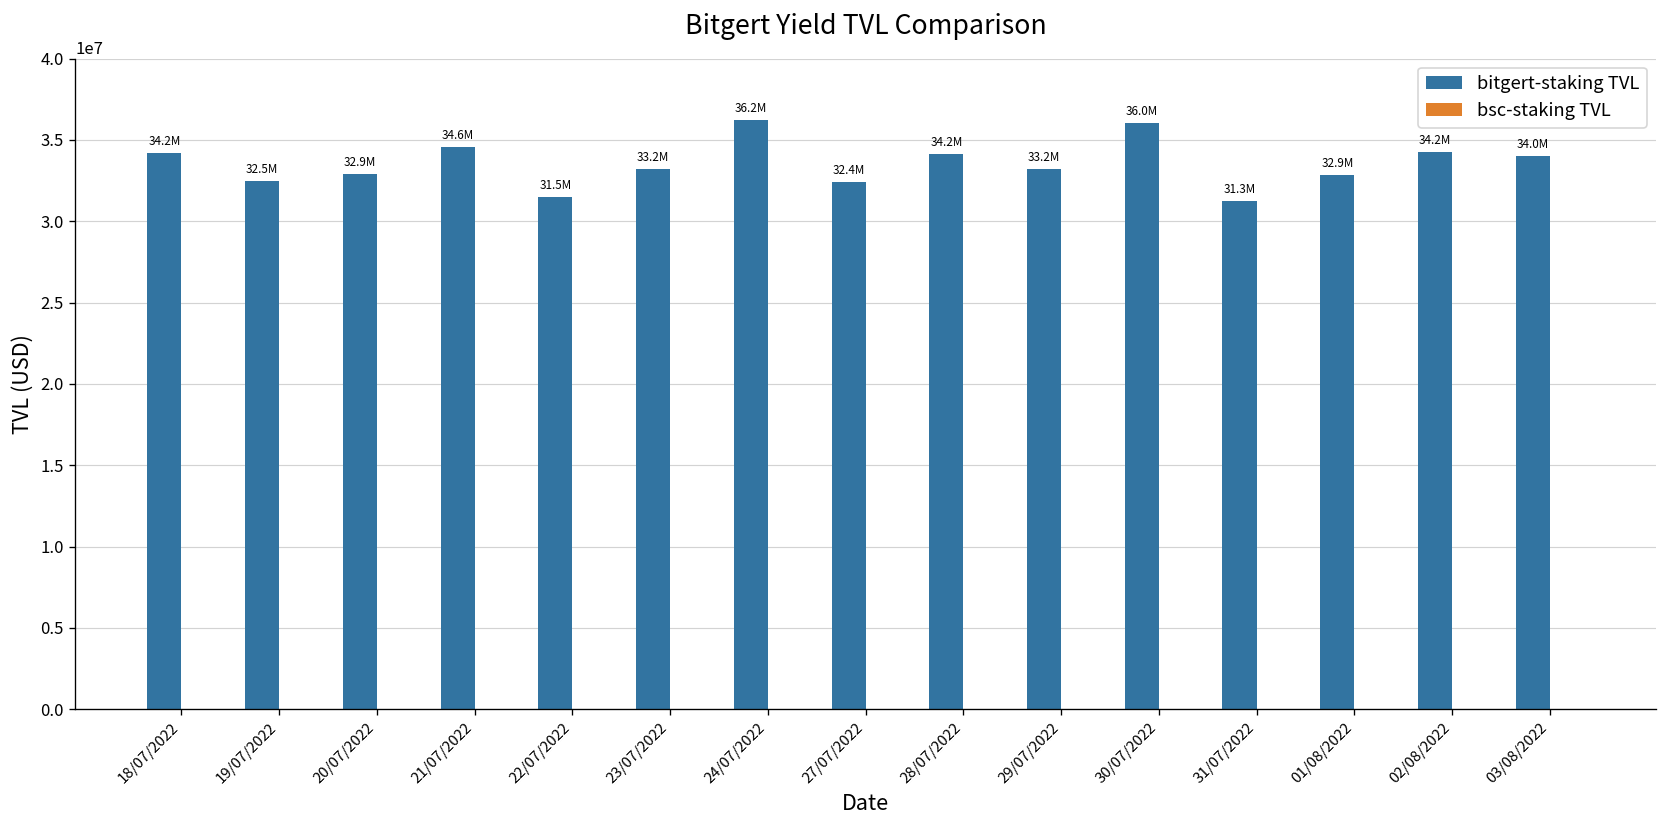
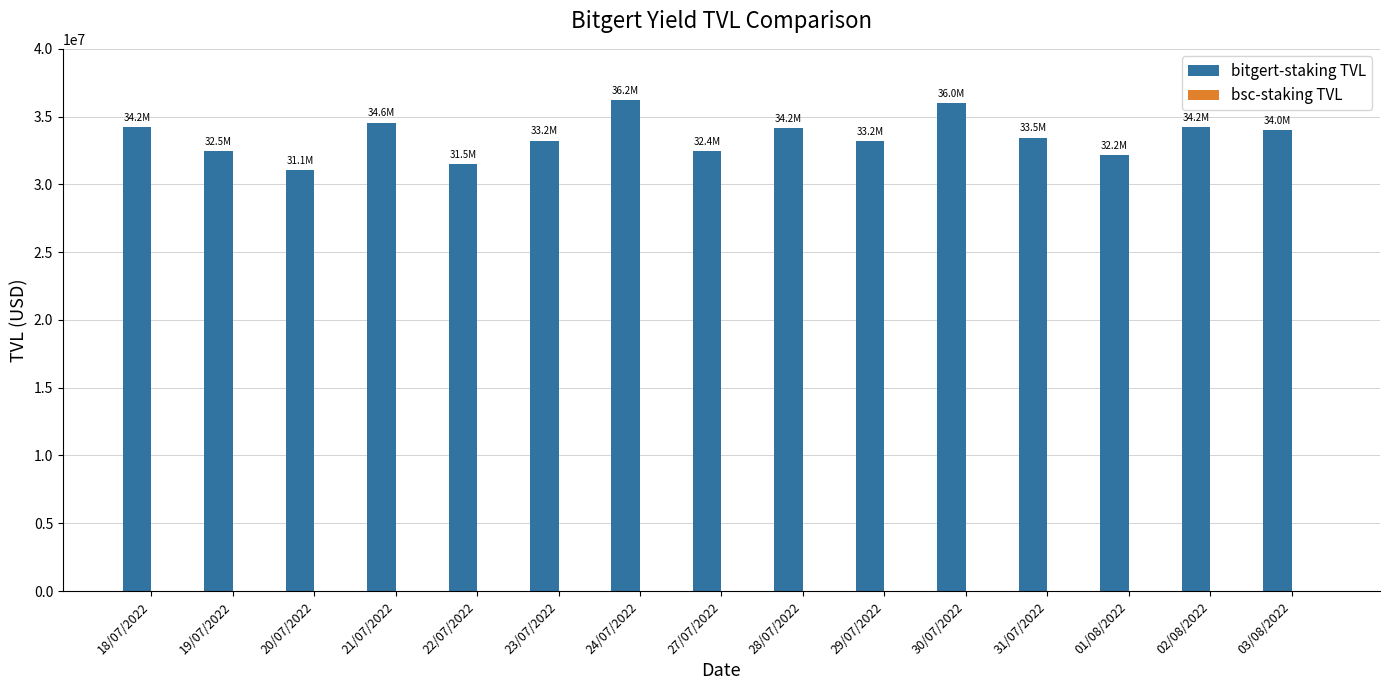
  {
    "bitgert-staking TVL": {
      "18/07/2022": "34.2M",
      "19/07/2022": "32.5M",
-     "20/07/2022": "32.9M",
+     "20/07/2022": "31.1M",
      "21/07/2022": "34.6M",
      "22/07/2022": "31.5M",
      "23/07/2022": "33.2M",
      "24/07/2022": "36.2M",
      "27/07/2022": "32.4M",
      "28/07/2022": "34.2M",
      "29/07/2022": "33.2M",
      "30/07/2022": "36.0M",
-     "31/07/2022": "31.3M",
-     "01/08/2022": "32.9M",
+     "31/07/2022": "33.5M",
+     "01/08/2022": "32.2M",
      "02/08/2022": "34.2M",
      "03/08/2022": "34.0M"
    },
    "bsc-staking TVL": {
      "18/07/2022": "0",
      "19/07/2022": "0",
      "20/07/2022": "0",
      "21/07/2022": "0",
      "22/07/2022": "0",
      "23/07/2022": "0",
      "24/07/2022": "0",
      "27/07/2022": "0",
      "28/07/2022": "0",
      "29/07/2022": "0",
      "30/07/2022": "0",
      "31/07/2022": "0",
      "01/08/2022": "0",
      "02/08/2022": "0",
      "03/08/2022": "0"
    }
  }
